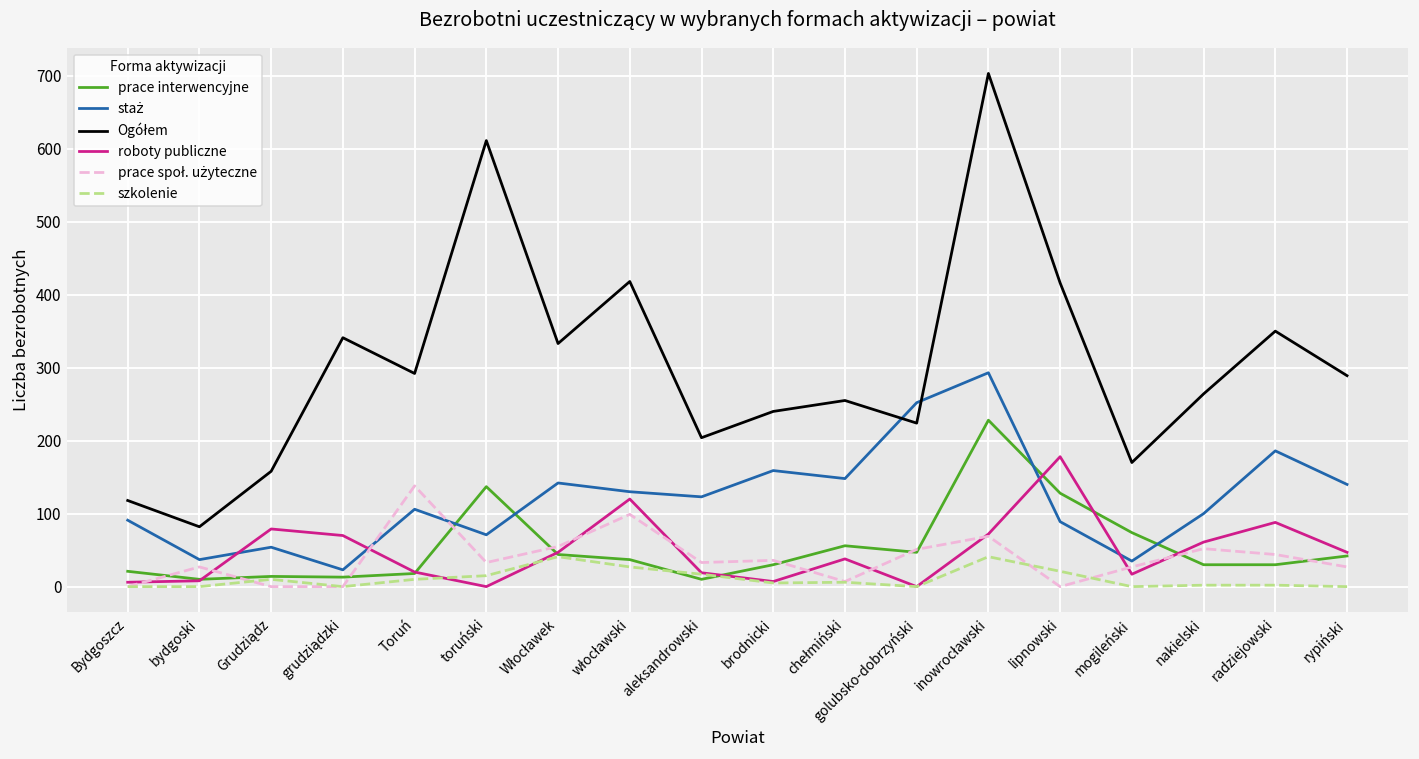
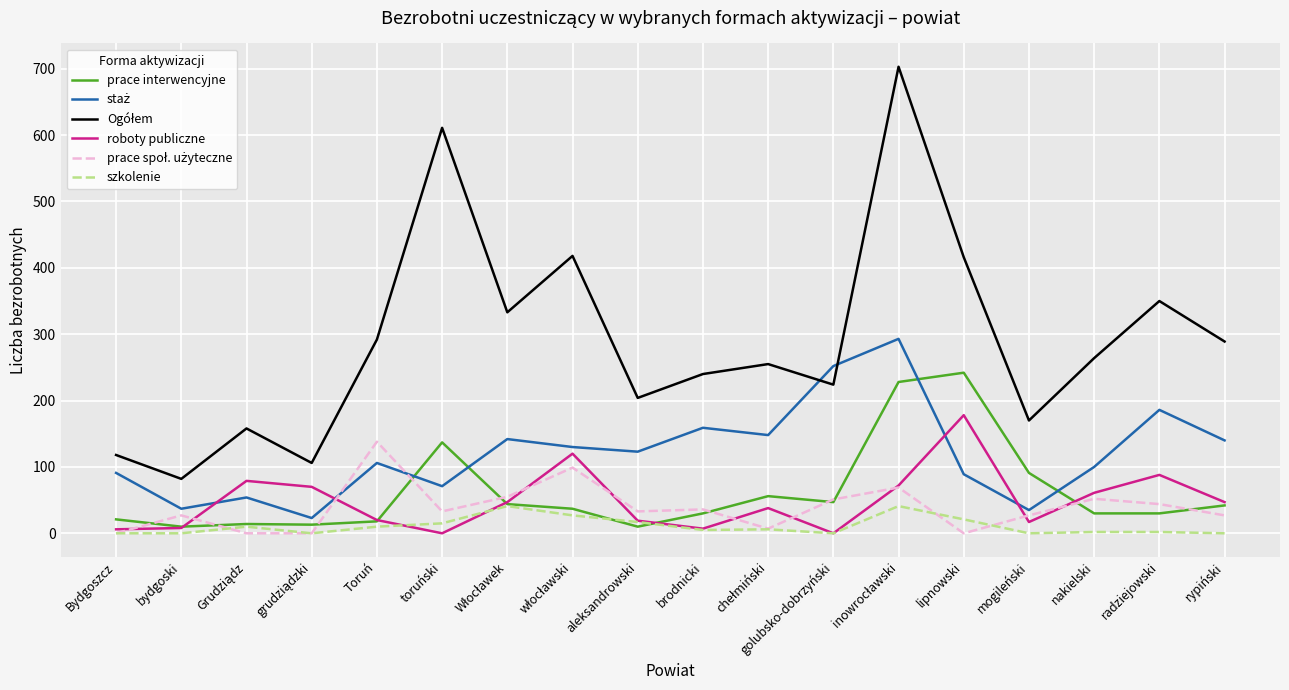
  {
    "prace interwencyjne": {
      "Bydgoszcz": 20,
      "Grudziądz": 10,
      "grudziądzki": 10,
      "toruński": 140,
      "włocławski": 40,
      "aleksandrowski": 10,
      "brodnicki": 30,
      "chełmiński": 60,
      "golubsko-dobrzyński": 50,
      "inowrocławski": 230,
-     "lipnowski": 130,
-     "mogileński": 70,
+     "lipnowski": 240,
+     "mogileński": 90,
      "nakielski": 30,
      "radziejowski": 30,
      "rypiński": 40
    },
    "staż": {
      "Bydgoszcz": 90,
      "bydgoski": 40,
      "Grudziądz": 50,
      "grudziądzki": 20,
      "Toruń": 110,
      "toruński": 70,
      "Włocławek": 140,
      "włocławski": 130,
      "aleksandrowski": 120,
      "brodnicki": 160,
      "chełmiński": 150,
      "golubsko-dobrzyński": 250,
      "inowrocławski": 290,
      "lipnowski": 90,
      "mogileński": 40,
      "nakielski": 100,
      "radziejowski": 190,
      "rypiński": 140
    },
    "Ogółem": {
      "Bydgoszcz": 120,
      "bydgoski": 80,
      "Grudziądz": 160,
-     "grudziądzki": 340,
+     "grudziądzki": 110,
      "Toruń": 290,
      "toruński": 610,
      "Włocławek": 330,
      "włocławski": 420,
      "aleksandrowski": 200,
      "brodnicki": 240,
      "chełmiński": 260,
      "golubsko-dobrzyński": 220,
      "inowrocławski": 700,
      "lipnowski": 420,
      "mogileński": 170,
      "nakielski": 260,
      "radziejowski": 350,
      "rypiński": 290
    },
    "roboty publiczne": {
      "Bydgoszcz": 10,
      "Grudziądz": 80,
      "grudziądzki": 70,
      "toruński": 0,
      "włocławski": 120,
      "chełmiński": 40,
      "lipnowski": 180,
      "mogileński": 20,
      "nakielski": 60,
      "radziejowski": 90,
      "rypiński": 50
    },
    "prace społ. użyteczne": {
      "bydgoski": 30,
      "Grudziądz": 0,
      "Toruń": 140,
      "toruński": 30,
      "Włocławek": 60,
      "włocławski": 100,
      "aleksandrowski": 30,
      "brodnicki": 40,
      "golubsko-dobrzyński": 50,
      "lipnowski": 0,
      "mogileński": 30,
      "nakielski": 50,
      "radziejowski": 40,
      "rypiński": 30
    },
    "szkolenie": {
      "bydgoski": 0,
      "Grudziądz": 10,
      "Toruń": 10,
      "toruński": 20,
      "włocławski": 30,
      "inowrocławski": 40,
      "lipnowski": 20,
      "mogileński": 0,
      "nakielski": 0,
      "radziejowski": 0,
      "rypiński": 0
    }
  }
